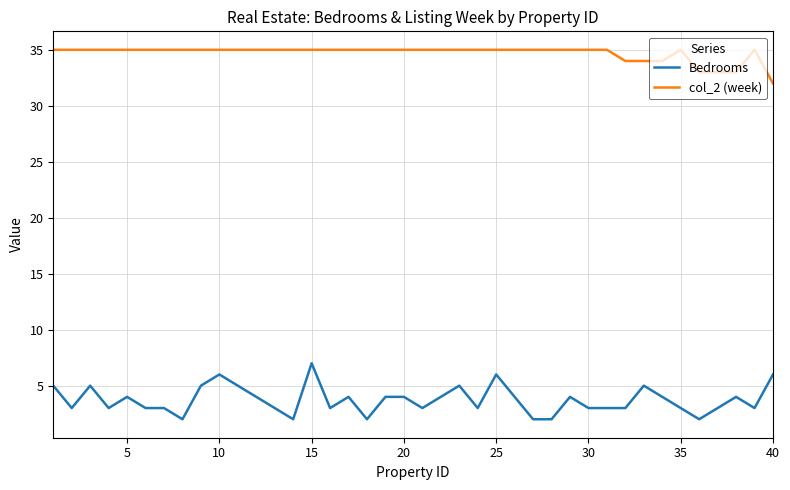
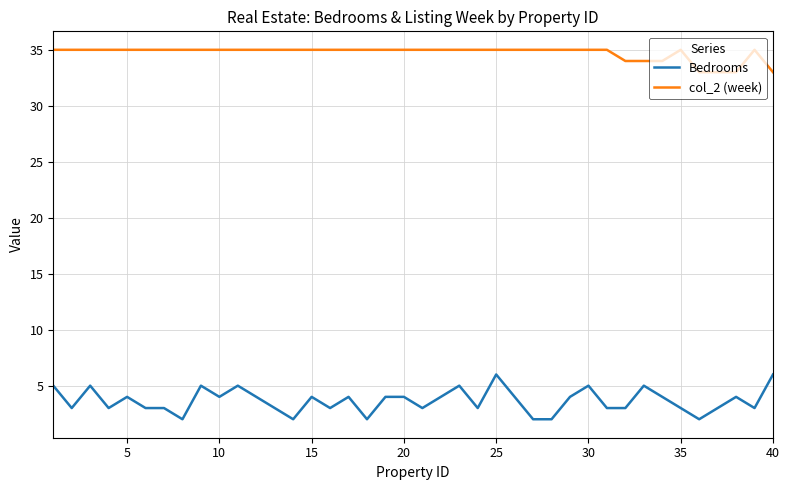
  {
    "Bedrooms": {
      "5": 4,
-     "10": 6,
-     "15": 7,
+     "10": 4,
+     "15": 4,
      "20": 4,
      "25": 6,
-     "30": 3,
+     "30": 5,
      "35": 3,
      "40": 6
    },
    "col_2 (week)": {
      "5": 35,
      "10": 35,
      "15": 35,
      "20": 35,
      "25": 35,
      "30": 35,
-     "40": 32
+     "40": 33
    }
  }
